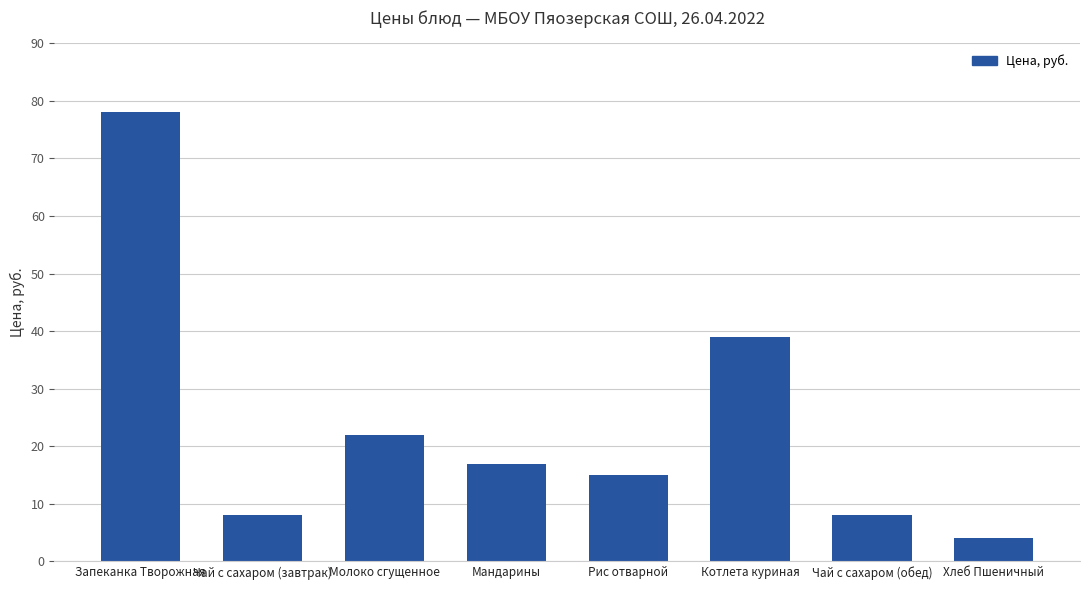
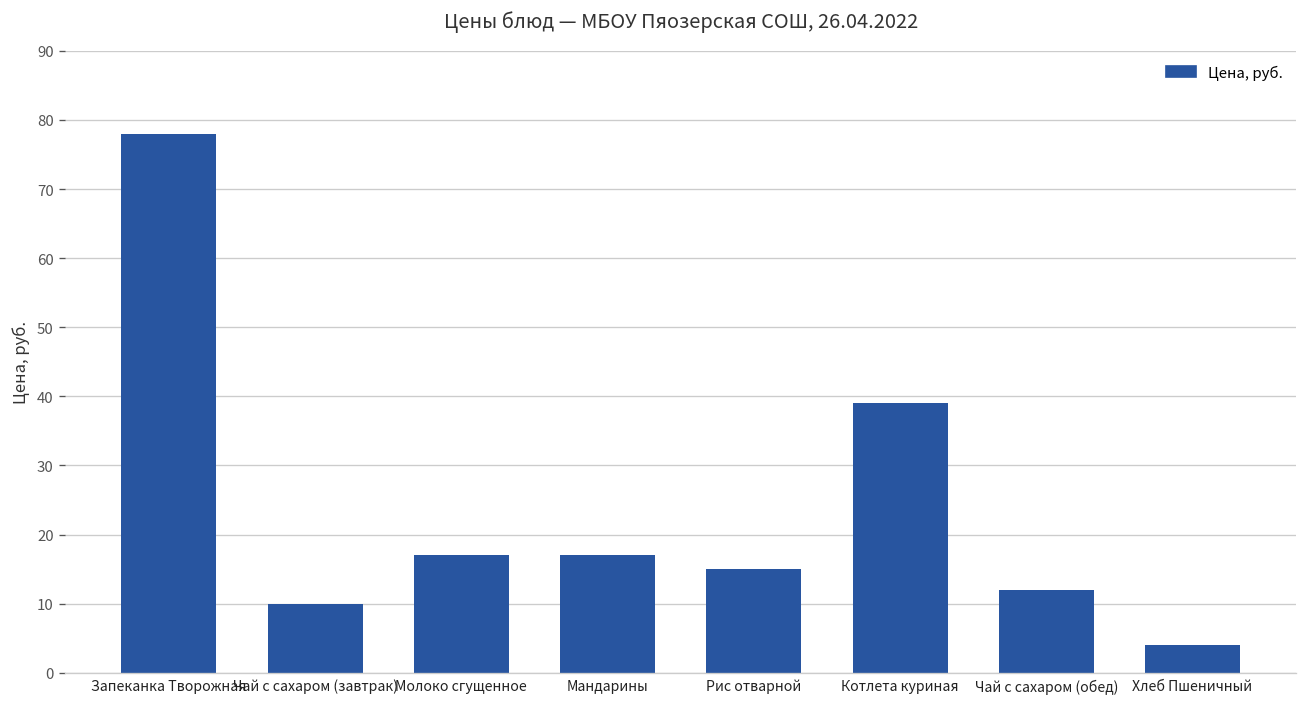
  {
    "Запеканка Творожная": 78,
-   "Чай с сахаром (завтрак)": 8,
-   "Молоко сгущенное": 22,
+   "Чай с сахаром (завтрак)": 10,
+   "Молоко сгущенное": 17,
    "Мандарины": 17,
    "Рис отварной": 15,
    "Котлета куриная": 39,
-   "Чай с сахаром (обед)": 8,
+   "Чай с сахаром (обед)": 12,
    "Хлеб Пшеничный": 4
  }
